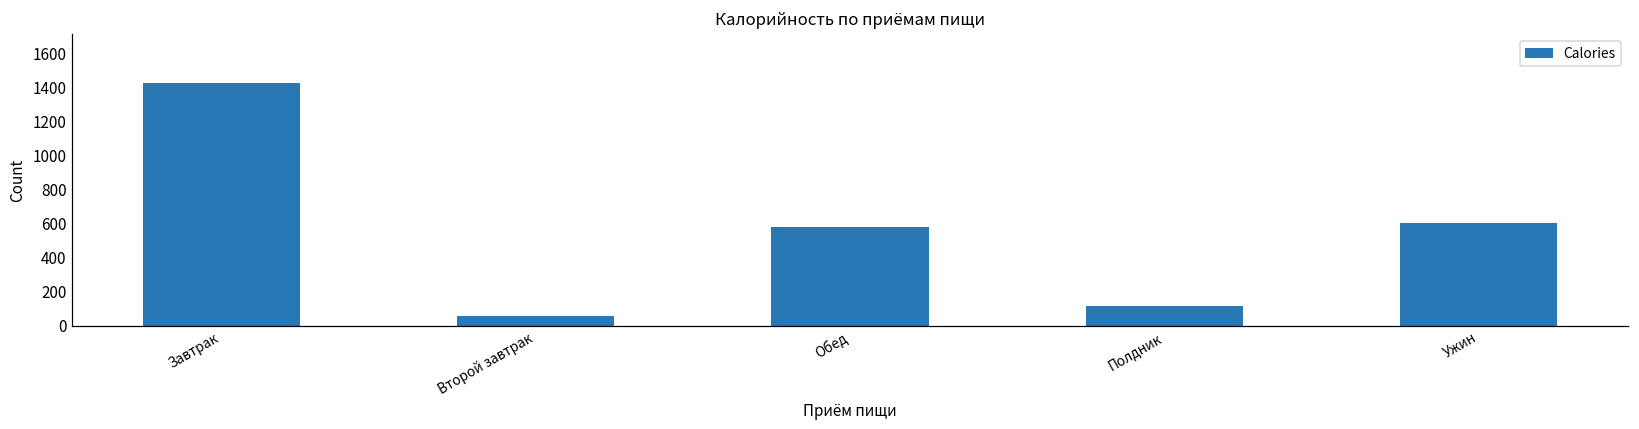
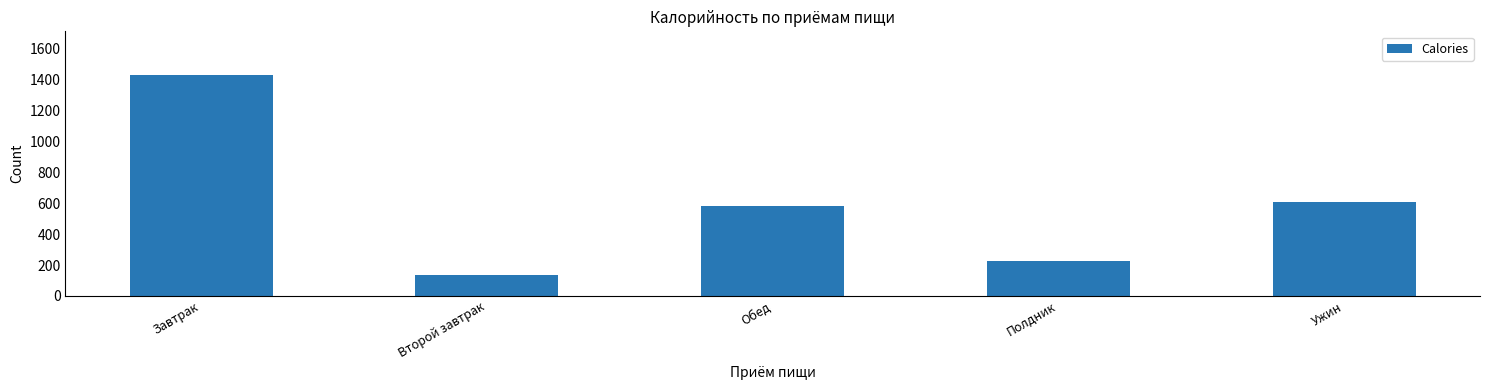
  {
    "Завтрак": 1430,
-   "Второй завтрак": 60,
+   "Второй завтрак": 140,
    "Обед": 580,
-   "Полдник": 120,
+   "Полдник": 230,
    "Ужин": 610
  }
